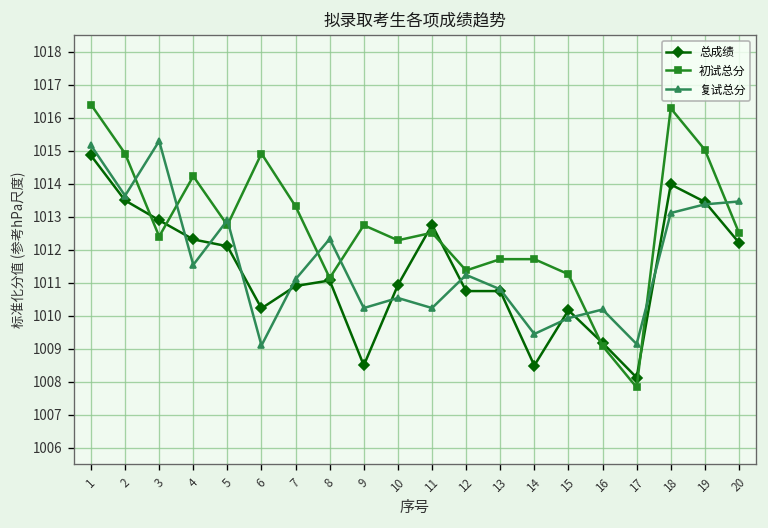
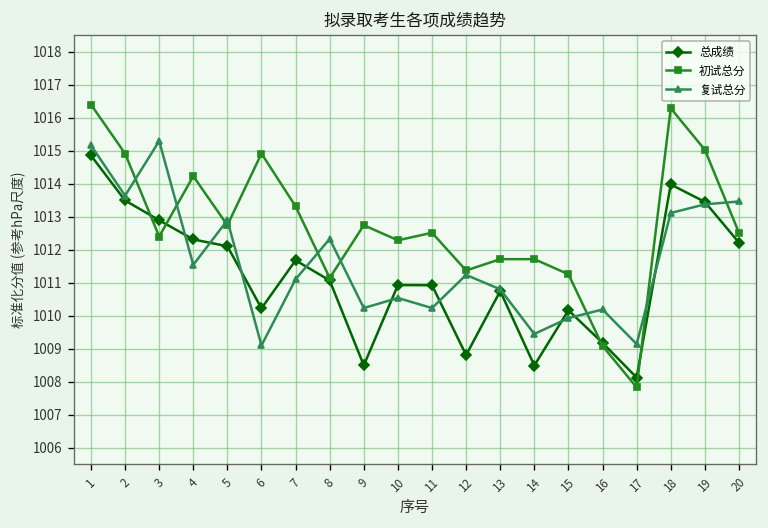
  {
    "总成绩": {
      "1": 1014.9,
      "2": 1013.5,
      "3": 1012.9,
      "4": 1012.3,
      "5": 1012.1,
      "6": 1010.2,
-     "7": 1010.9,
+     "7": 1011.7,
      "9": 1008.5,
      "10": 1010.9,
-     "11": 1012.8,
-     "12": 1010.7,
+     "11": 1010.9,
+     "12": 1008.8,
      "14": 1008.5,
      "15": 1010.2,
      "16": 1009.2,
      "17": 1008.1,
      "18": 1014.0,
      "20": 1012.2
    }
  }
